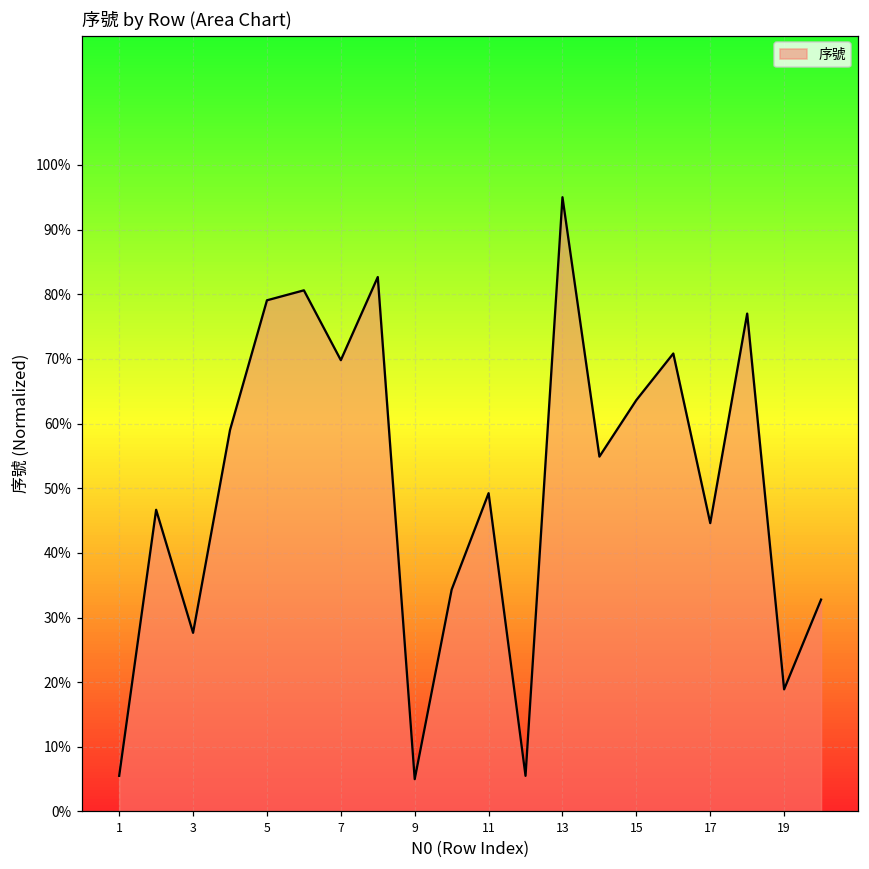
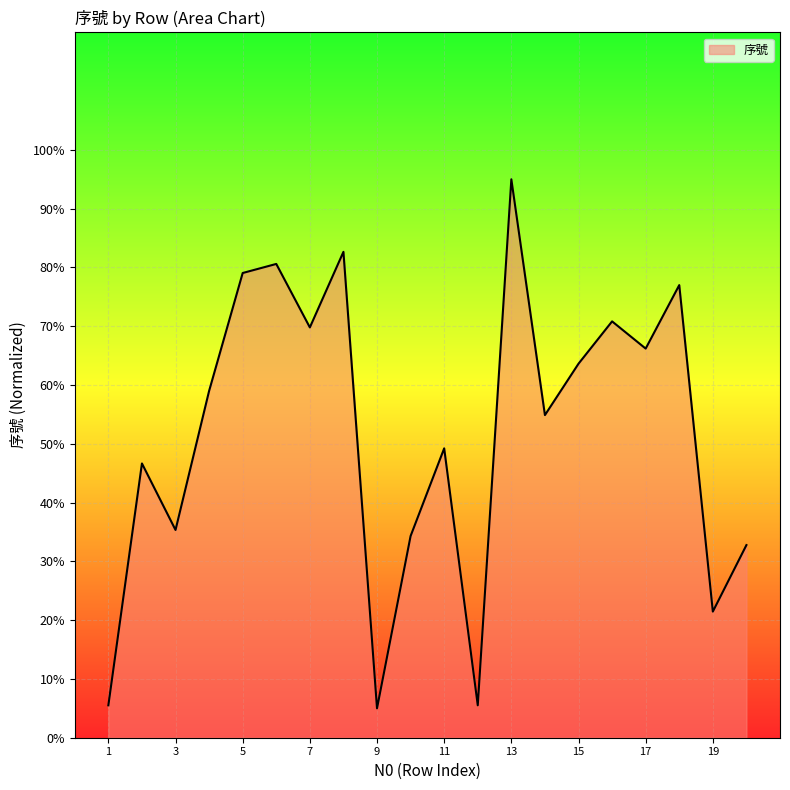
  {
    "1": "6%",
-   "3": "28%",
+   "3": "35%",
    "5": "79%",
    "7": "70%",
    "9": "5%",
    "11": "49%",
    "13": "95%",
    "15": "64%",
-   "17": "45%",
-   "19": "19%"
+   "17": "66%",
+   "19": "21%"
  }
